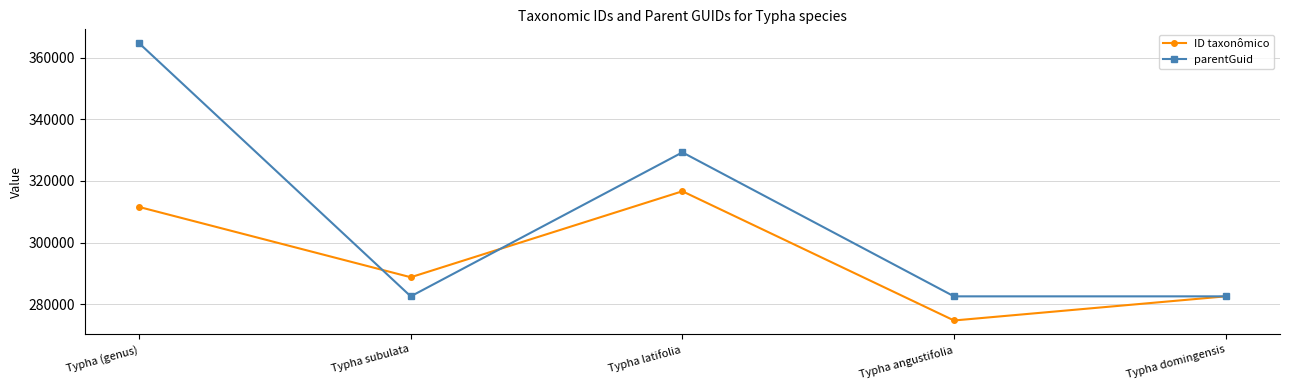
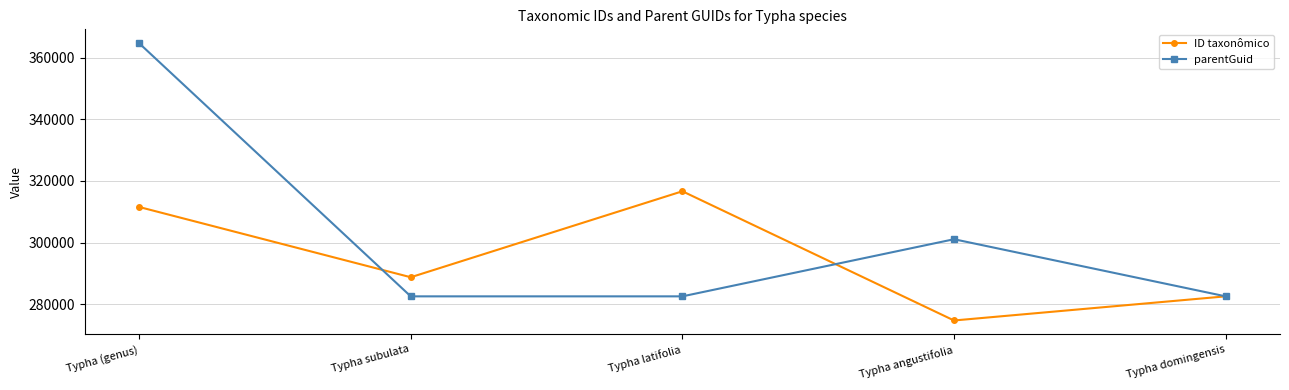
  {
    "ID taxonômico": {
      "Typha (genus)": 312000,
      "Typha subulata": 289000,
      "Typha latifolia": 317000,
      "Typha angustifolia": 275000
    },
    "parentGuid": {
      "Typha (genus)": 365000,
      "Typha subulata": 283000,
-     "Typha latifolia": 329000,
-     "Typha angustifolia": 283000
+     "Typha latifolia": 283000,
+     "Typha angustifolia": 301000
    }
  }
